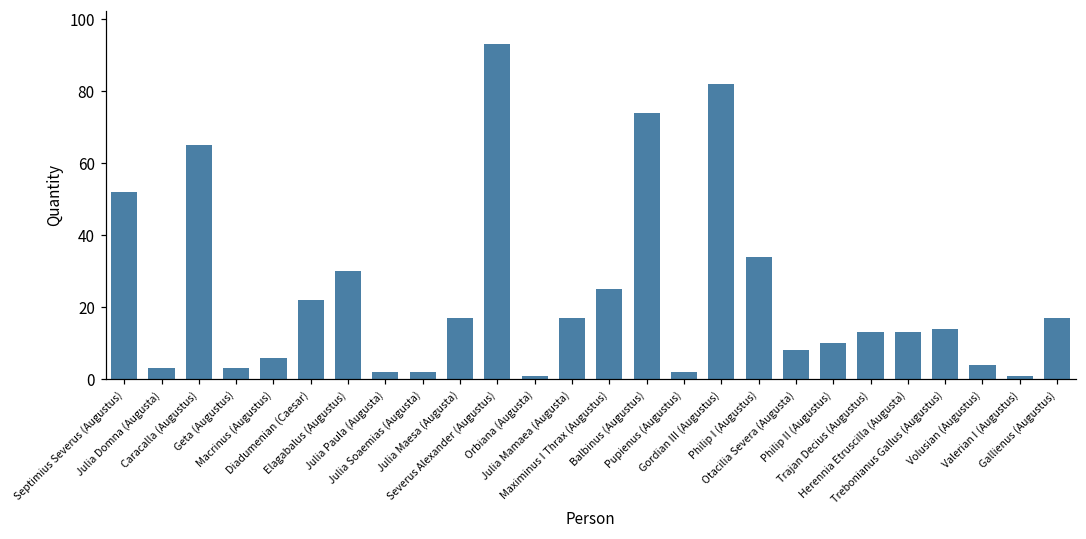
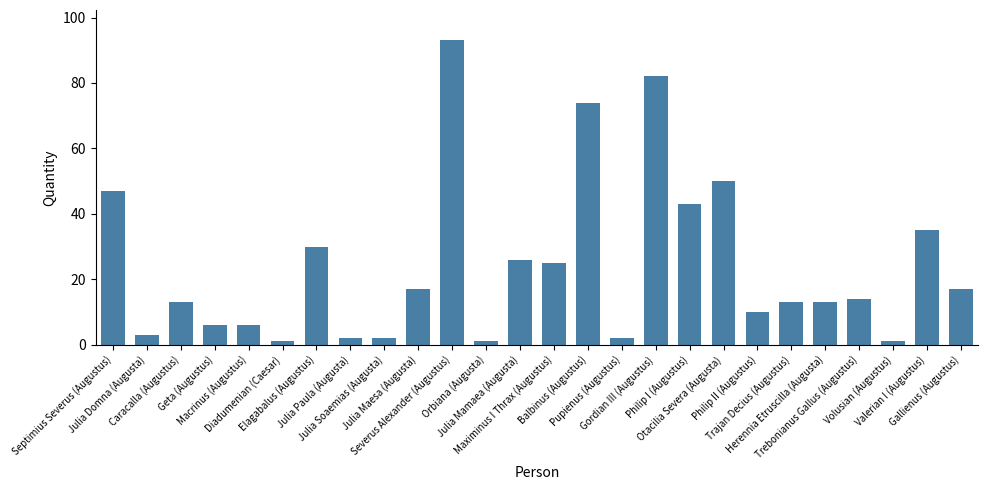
  {
-   "Septimius Severus (Augustus)": 52,
+   "Septimius Severus (Augustus)": 47,
    "Julia Domna (Augusta)": 3,
-   "Caracalla (Augustus)": 65,
-   "Geta (Augustus)": 3,
+   "Caracalla (Augustus)": 13,
+   "Geta (Augustus)": 6,
    "Macrinus (Augustus)": 6,
-   "Diadumenian (Caesar)": 22,
+   "Diadumenian (Caesar)": 1,
    "Elagabalus (Augustus)": 30,
    "Julia Paula (Augusta)": 2,
    "Julia Soaemias (Augusta)": 2,
    "Julia Maesa (Augusta)": 17,
    "Severus Alexander (Augustus)": 93,
    "Orbiana (Augusta)": 1,
-   "Julia Mamaea (Augusta)": 17,
+   "Julia Mamaea (Augusta)": 26,
    "Maximinus I Thrax (Augustus)": 25,
    "Balbinus (Augustus)": 74,
    "Pupienus (Augustus)": 2,
    "Gordian III (Augustus)": 82,
-   "Philip I (Augustus)": 34,
-   "Otacilia Severa (Augusta)": 8,
+   "Philip I (Augustus)": 43,
+   "Otacilia Severa (Augusta)": 50,
    "Philip II (Augustus)": 10,
    "Trajan Decius (Augustus)": 13,
    "Herennia Etruscilla (Augusta)": 13,
    "Trebonianus Gallus (Augustus)": 14,
-   "Volusian (Augustus)": 4,
-   "Valerian I (Augustus)": 1,
+   "Volusian (Augustus)": 1,
+   "Valerian I (Augustus)": 35,
    "Gallienus (Augustus)": 17
  }
